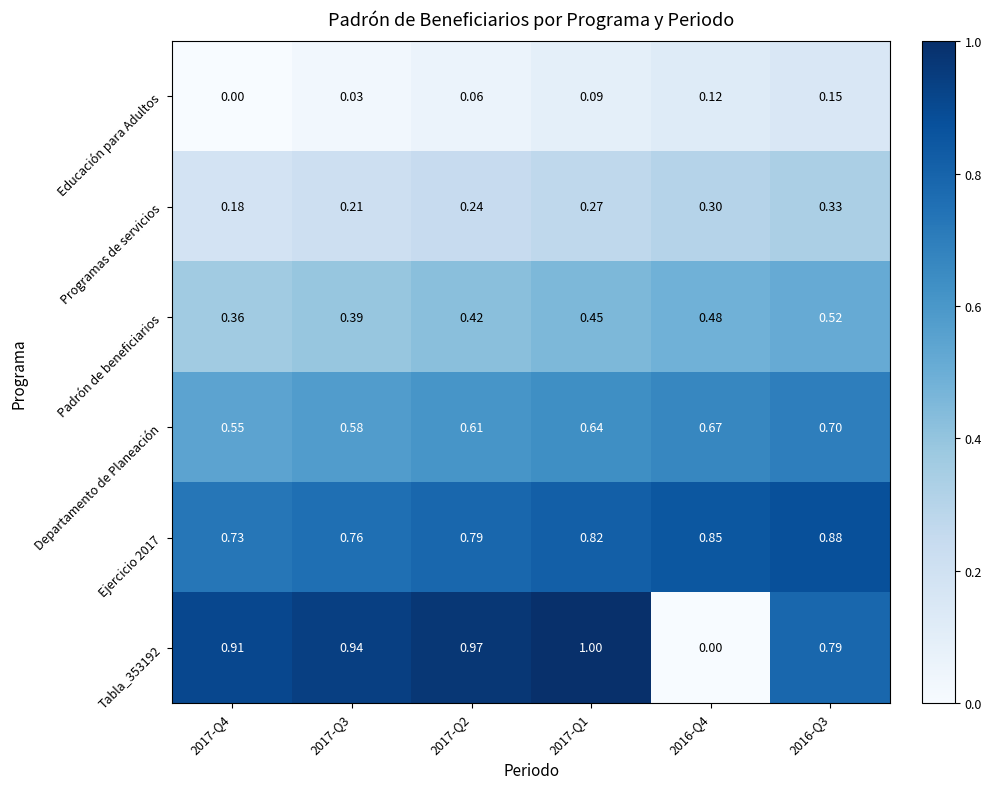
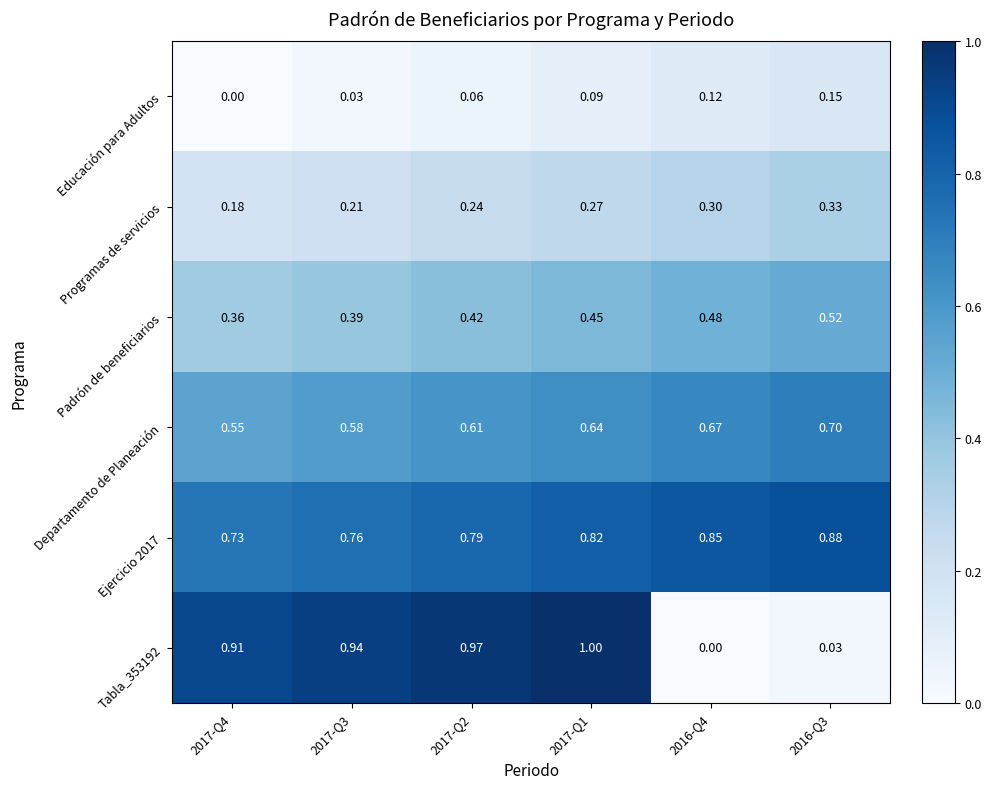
  {
    "Educación para Adultos": {
      "2017-Q4": 0.00,
      "2017-Q3": 0.03,
      "2017-Q2": 0.06,
      "2017-Q1": 0.09,
      "2016-Q4": 0.12,
      "2016-Q3": 0.15
    },
    "Programas de servicios": {
      "2017-Q4": 0.18,
      "2017-Q3": 0.21,
      "2017-Q2": 0.24,
      "2017-Q1": 0.27,
      "2016-Q4": 0.30,
      "2016-Q3": 0.33
    },
    "Padrón de beneficiarios": {
      "2017-Q4": 0.36,
      "2017-Q3": 0.39,
      "2017-Q2": 0.42,
      "2017-Q1": 0.45,
      "2016-Q4": 0.48,
      "2016-Q3": 0.52
    },
    "Departamento de Planeación": {
      "2017-Q4": 0.55,
      "2017-Q3": 0.58,
      "2017-Q2": 0.61,
      "2017-Q1": 0.64,
      "2016-Q4": 0.67,
      "2016-Q3": 0.70
    },
    "Ejercicio 2017": {
      "2017-Q4": 0.73,
      "2017-Q3": 0.76,
      "2017-Q2": 0.79,
      "2017-Q1": 0.82,
      "2016-Q4": 0.85,
      "2016-Q3": 0.88
    },
    "Tabla_353192": {
      "2017-Q4": 0.91,
      "2017-Q3": 0.94,
      "2017-Q2": 0.97,
      "2017-Q1": 1.00,
      "2016-Q4": 0.00,
-     "2016-Q3": 0.79
+     "2016-Q3": 0.03
    }
  }
